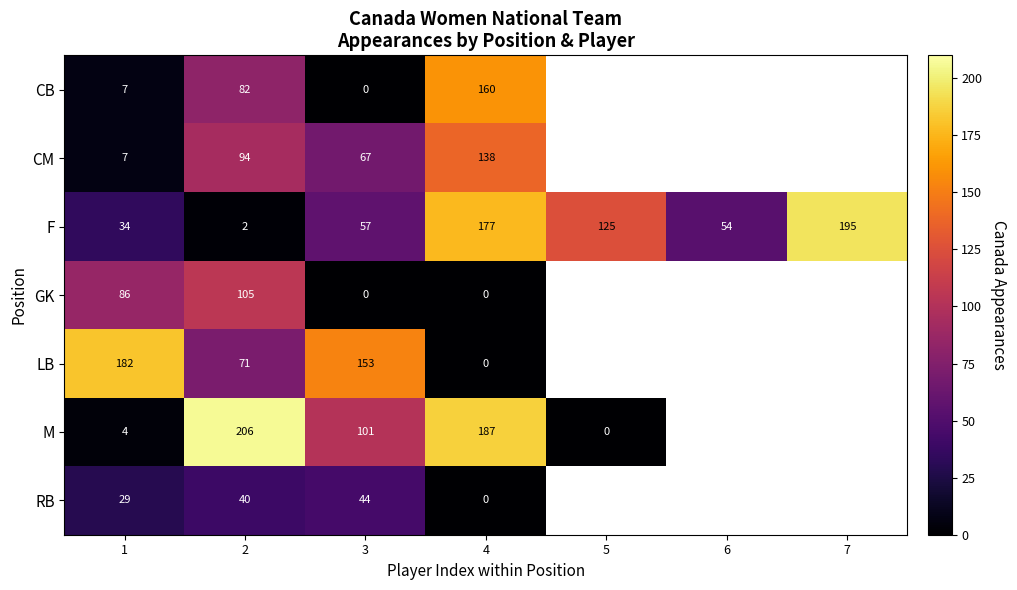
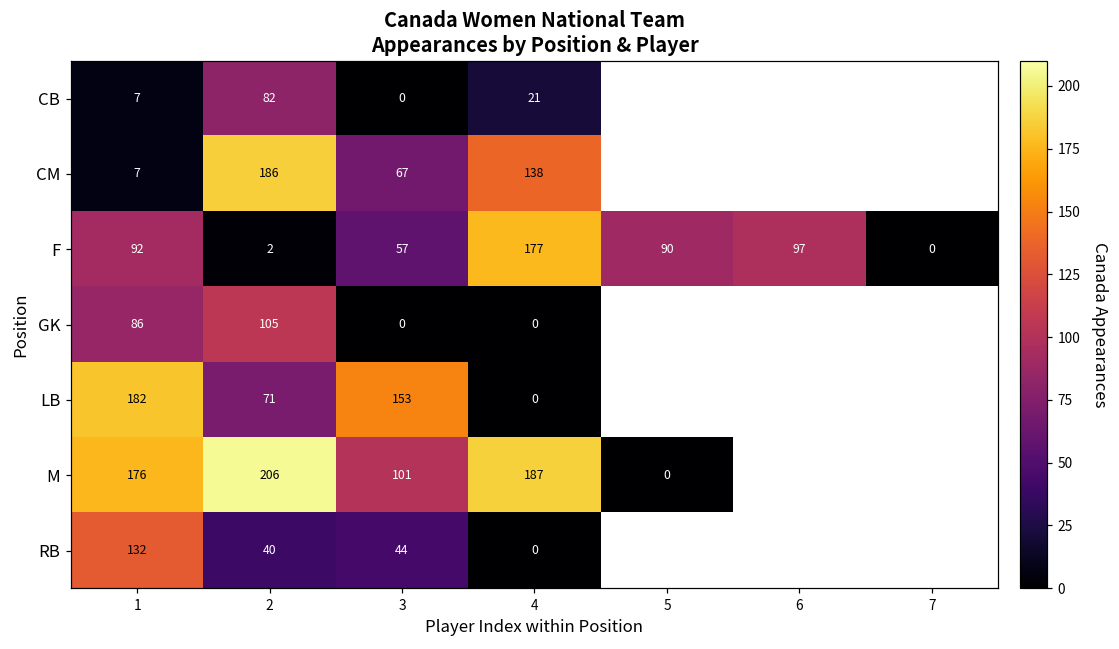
  {
    "CB": {
      "1": 7,
      "2": 82,
      "3": 0,
-     "4": 160
+     "4": 21
    },
    "CM": {
      "1": 7,
-     "2": 94,
+     "2": 186,
      "3": 67,
      "4": 138
    },
    "F": {
-     "1": 34,
+     "1": 92,
      "2": 2,
      "3": 57,
      "4": 177,
-     "5": 125,
-     "6": 54,
-     "7": 195
+     "5": 90,
+     "6": 97,
+     "7": 0
    },
    "GK": {
      "1": 86,
      "2": 105,
      "3": 0,
      "4": 0
    },
    "LB": {
      "1": 182,
      "2": 71,
      "3": 153,
      "4": 0
    },
    "M": {
-     "1": 4,
+     "1": 176,
      "2": 206,
      "3": 101,
      "4": 187,
      "5": 0
    },
    "RB": {
-     "1": 29,
+     "1": 132,
      "2": 40,
      "3": 44,
      "4": 0
    }
  }
